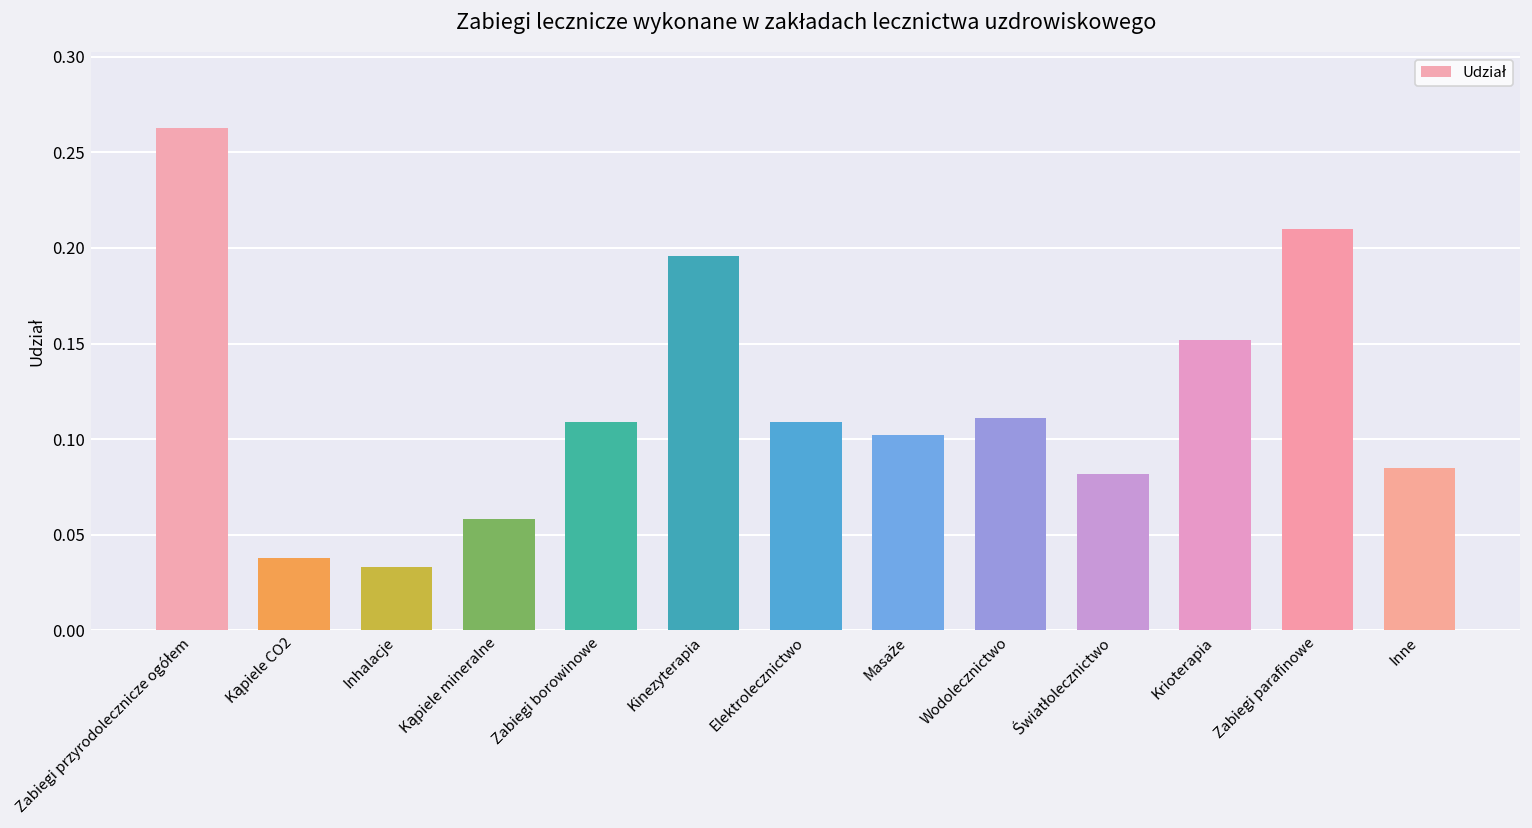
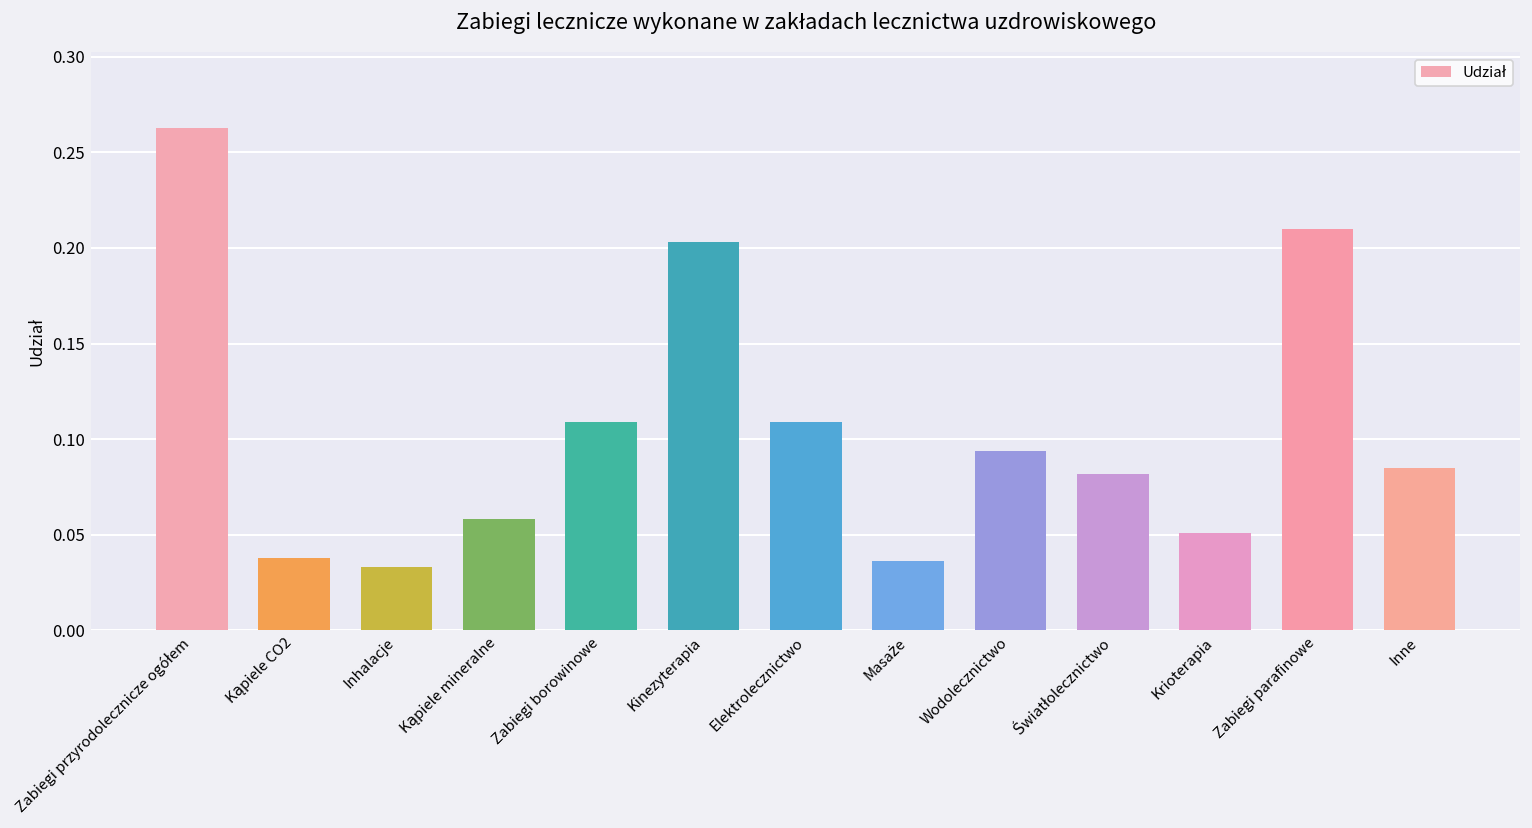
  {
    "Zabiegi przyrodolecznicze ogółem": 0.263,
    "Kąpiele CO2": 0.038,
    "Inhalacje": 0.033,
    "Kąpiele mineralne": 0.058,
    "Zabiegi borowinowe": 0.109,
-   "Kinezyterapia": 0.196,
+   "Kinezyterapia": 0.203,
    "Elektrolecznictwo": 0.109,
-   "Masaże": 0.102,
-   "Wodolecznictwo": 0.111,
+   "Masaże": 0.036,
+   "Wodolecznictwo": 0.094,
    "Światłolecznictwo": 0.082,
-   "Krioterapia": 0.152,
+   "Krioterapia": 0.051,
    "Zabiegi parafinowe": 0.210,
    "Inne": 0.085
  }
